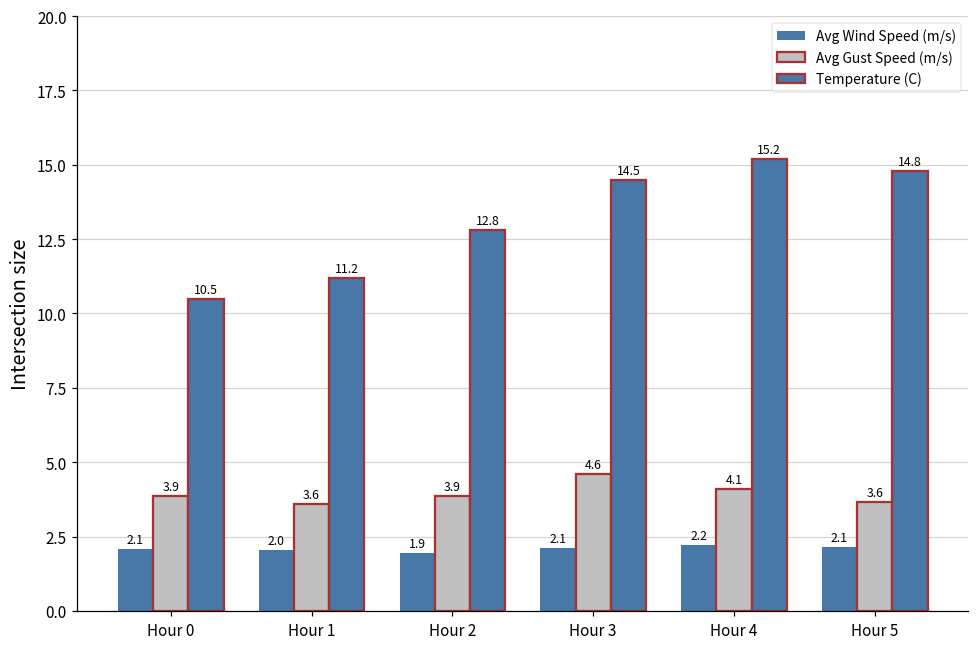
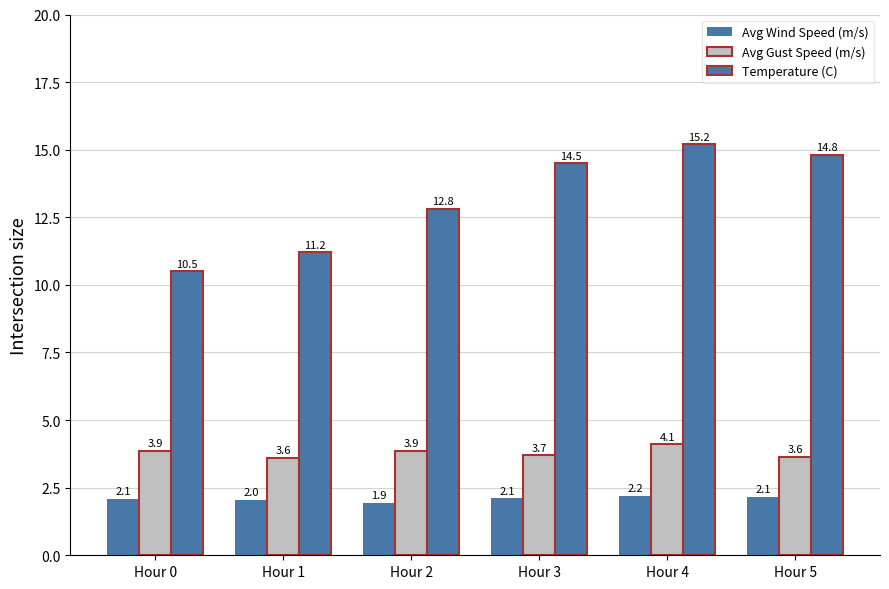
  {
    "Avg Gust Speed (m/s)": {
      "Hour 0": 3.9,
      "Hour 1": 3.6,
      "Hour 2": 3.9,
-     "Hour 3": 4.6,
+     "Hour 3": 3.7,
      "Hour 4": 4.1,
      "Hour 5": 3.6
    }
  }
